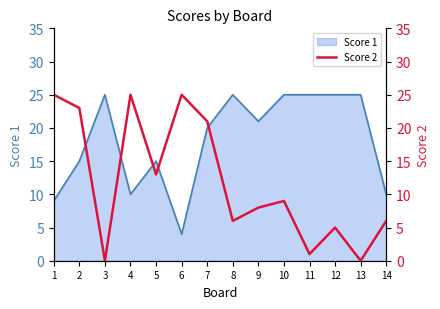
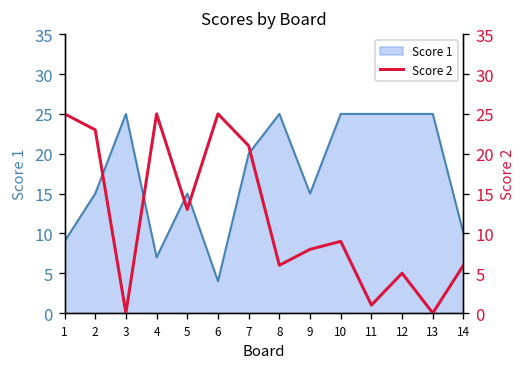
  {
    "Score 1": {
      "1": 9,
      "2": 15,
      "3": 25,
-     "4": 10,
+     "4": 7,
      "5": 15,
      "6": 4,
      "7": 20,
      "8": 25,
-     "9": 21,
+     "9": 15,
      "10": 25,
      "11": 25,
      "12": 25,
      "13": 25,
      "14": 10
    },
    "Score 2": {
      "1": 25,
      "2": 23,
      "3": 0,
      "4": 25,
      "5": 13,
      "6": 25,
      "7": 21,
      "8": 6,
      "9": 8,
      "10": 9,
      "11": 1,
      "12": 5,
      "13": 0,
      "14": 6
    }
  }
